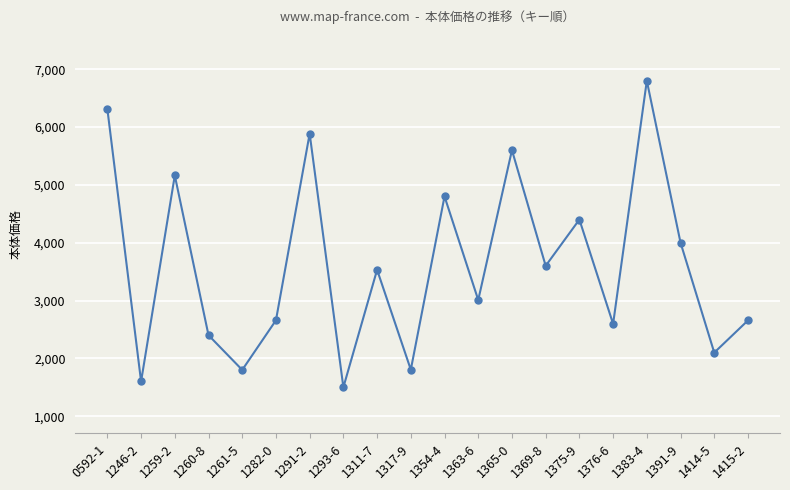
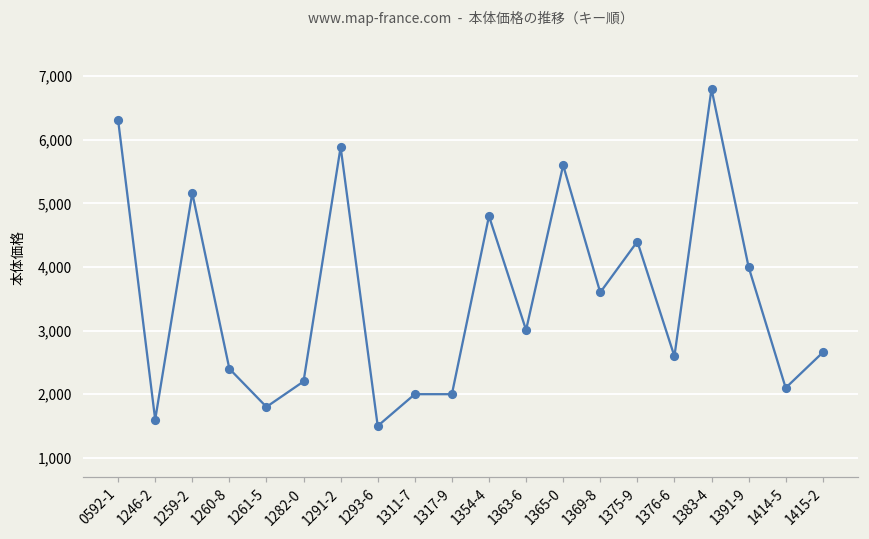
  {
    "0592-1": "6,300",
    "1246-2": "1,600",
    "1259-2": "5,200",
    "1260-8": "2,400",
    "1261-5": "1,800",
-   "1282-0": "2,700",
+   "1282-0": "2,200",
    "1291-2": "5,900",
    "1293-6": "1,500",
-   "1311-7": "3,500",
-   "1317-9": "1,800",
+   "1311-7": "2,000",
+   "1317-9": "2,000",
    "1354-4": "4,800",
    "1363-6": "3,000",
    "1365-0": "5,600",
    "1369-8": "3,600",
    "1375-9": "4,400",
    "1376-6": "2,600",
    "1383-4": "6,800",
    "1391-9": "4,000",
    "1414-5": "2,100",
    "1415-2": "2,700"
  }
